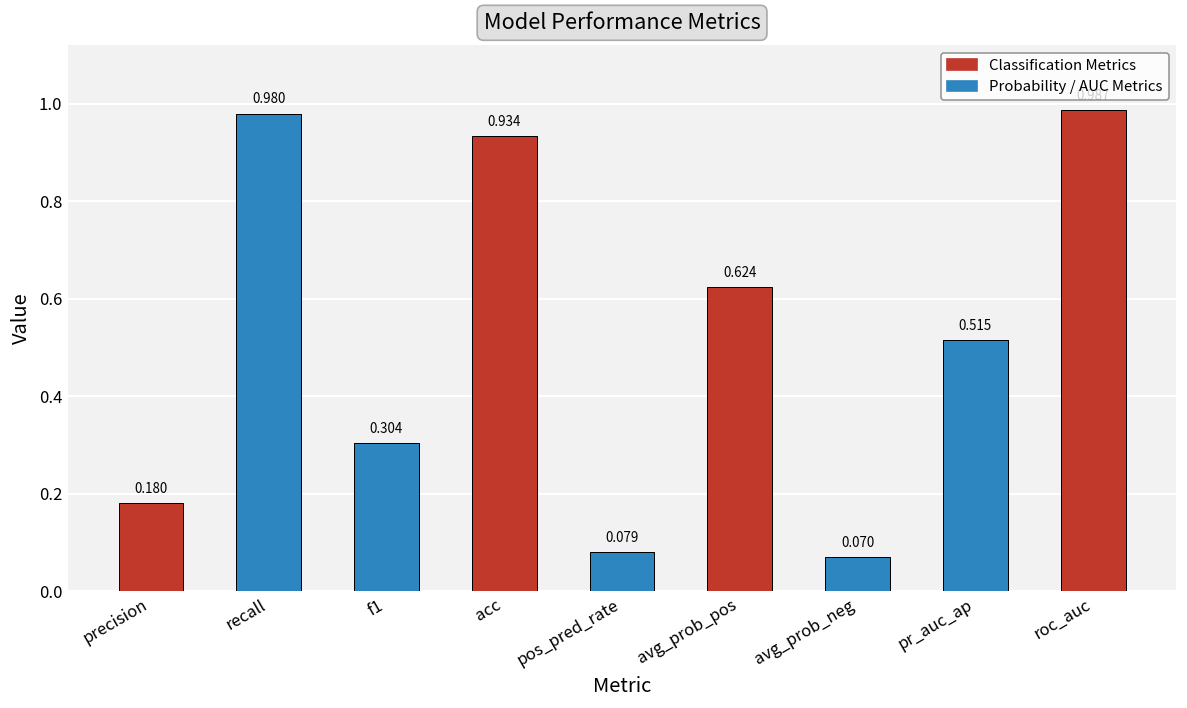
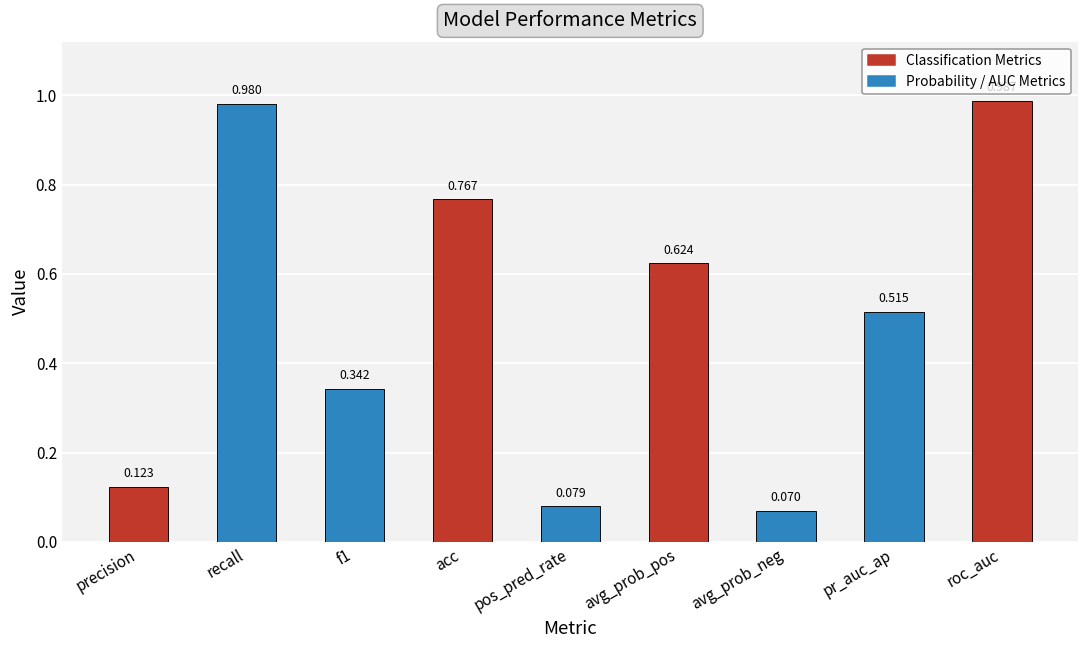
  {
-   "precision": 0.180,
+   "precision": 0.123,
    "recall": 0.980,
-   "f1": 0.304,
-   "acc": 0.934,
+   "f1": 0.342,
+   "acc": 0.767,
    "pos_pred_rate": 0.079,
    "avg_prob_pos": 0.624,
    "avg_prob_neg": 0.070,
    "pr_auc_ap": 0.515
  }
